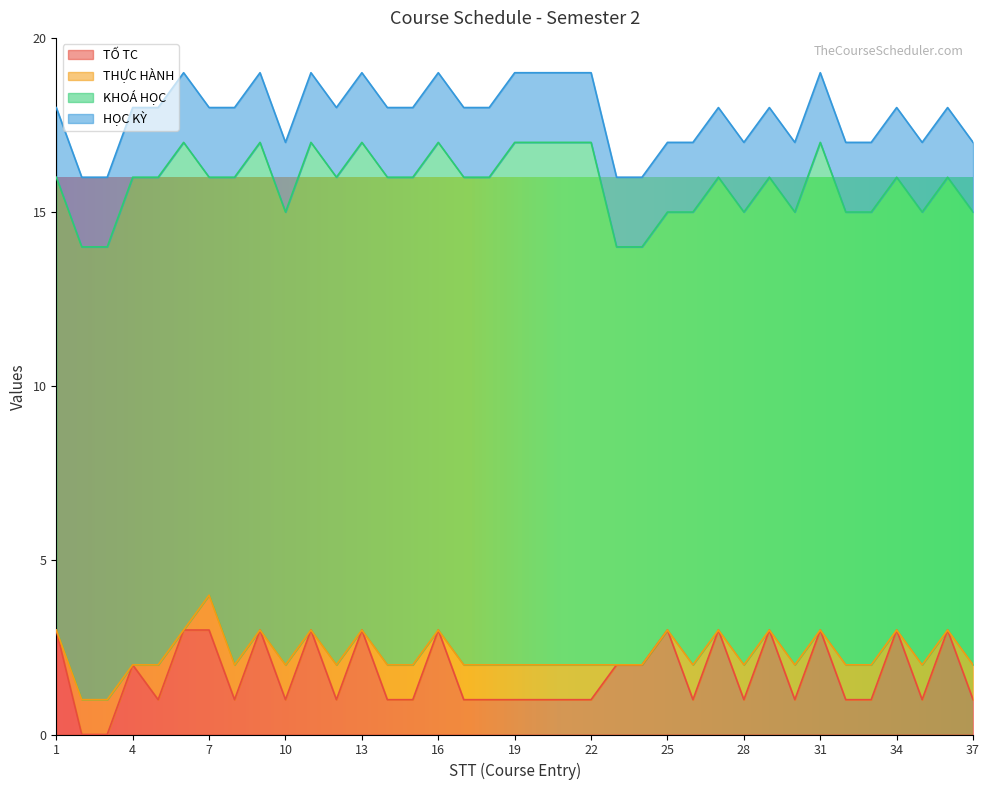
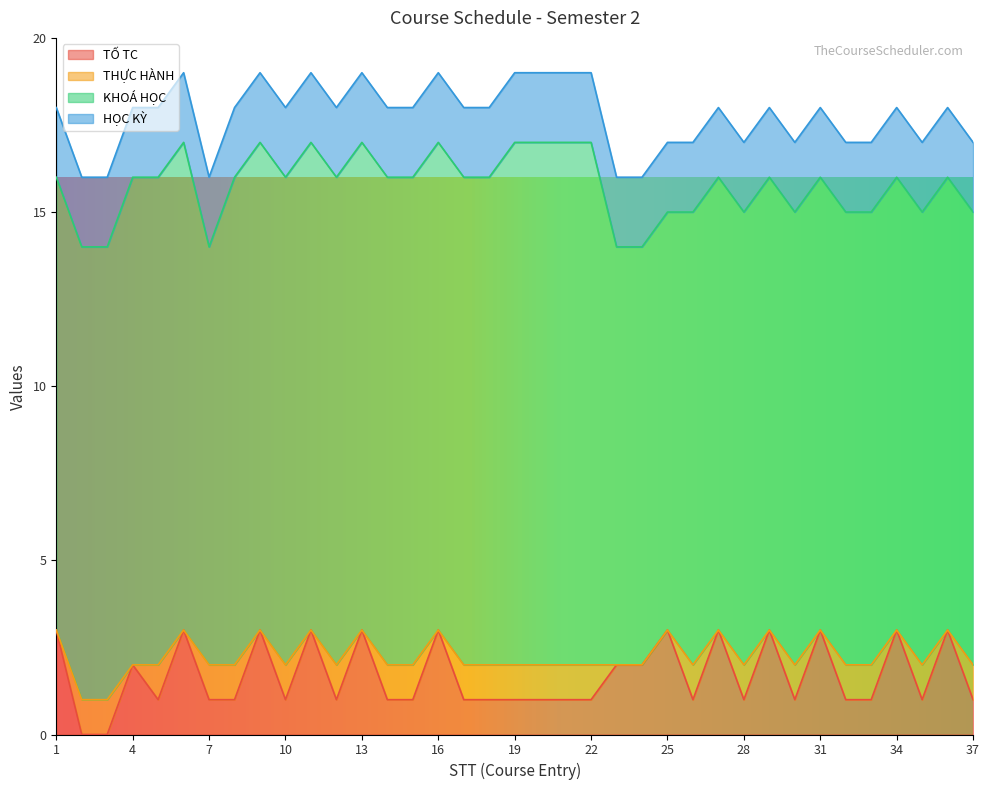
  {
    "TỐ TC": {
-     "7": 3,
+     "7": 1,
      "10": 1,
      "19": 1,
      "22": 1,
      "28": 1,
      "37": 1
    },
    "THỰC HÀNH": {
      "10": 2,
      "19": 2,
      "22": 2,
      "28": 2,
      "37": 2
    },
    "KHOÁ HỌC": {
      "1": 13,
      "4": 14,
      "7": 12,
-     "10": 13,
+     "10": 14,
      "13": 14,
      "16": 14,
      "19": 15,
      "22": 15,
      "25": 12,
      "28": 13,
-     "31": 14,
+     "31": 13,
      "34": 13,
      "37": 13
    },
    "HỌC KỲ": {
      "1": 2,
      "7": 2,
      "10": 2,
      "13": 2,
      "16": 2,
      "19": 2,
      "22": 2,
      "25": 2,
      "28": 2,
      "31": 2,
      "34": 2,
      "37": 2
    }
  }
